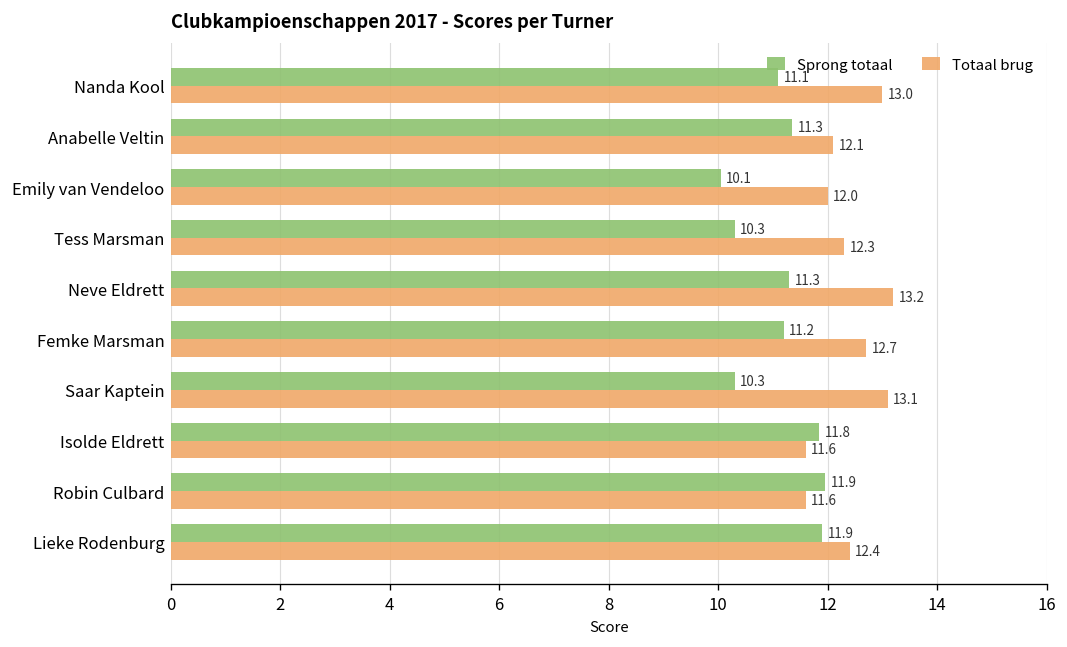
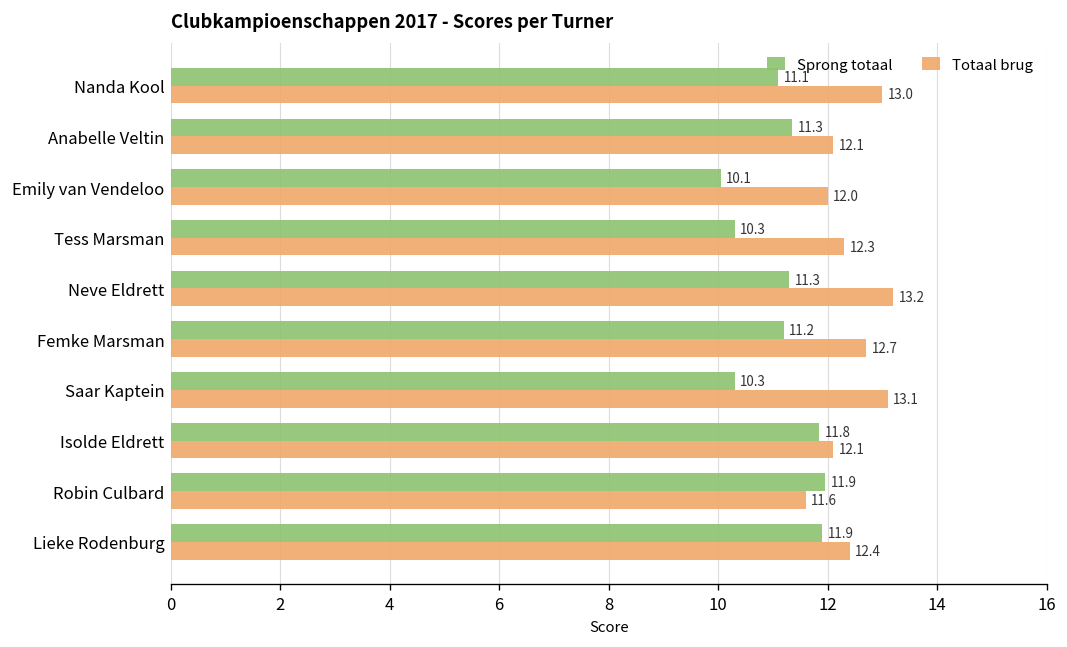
  {
    "Sprong totaal": {
      "Nanda Kool": 11.1,
      "Anabelle Veltin": 11.3,
      "Emily van Vendeloo": 10.1,
      "Tess Marsman": 10.3,
      "Neve Eldrett": 11.3,
      "Femke Marsman": 11.2,
      "Saar Kaptein": 10.3,
      "Isolde Eldrett": 11.8,
      "Robin Culbard": 11.9,
      "Lieke Rodenburg": 11.9
    },
    "Totaal brug": {
      "Nanda Kool": 13.0,
      "Anabelle Veltin": 12.1,
      "Emily van Vendeloo": 12.0,
      "Tess Marsman": 12.3,
      "Neve Eldrett": 13.2,
      "Femke Marsman": 12.7,
      "Saar Kaptein": 13.1,
-     "Isolde Eldrett": 11.6,
+     "Isolde Eldrett": 12.1,
      "Robin Culbard": 11.6,
      "Lieke Rodenburg": 12.4
    }
  }
